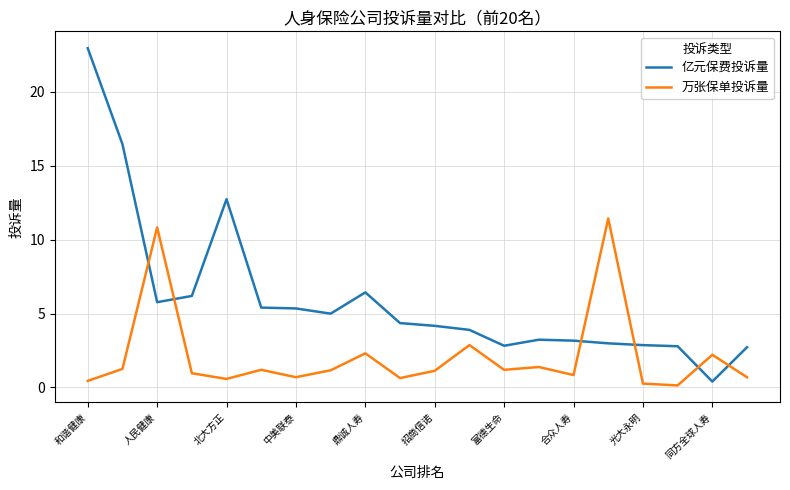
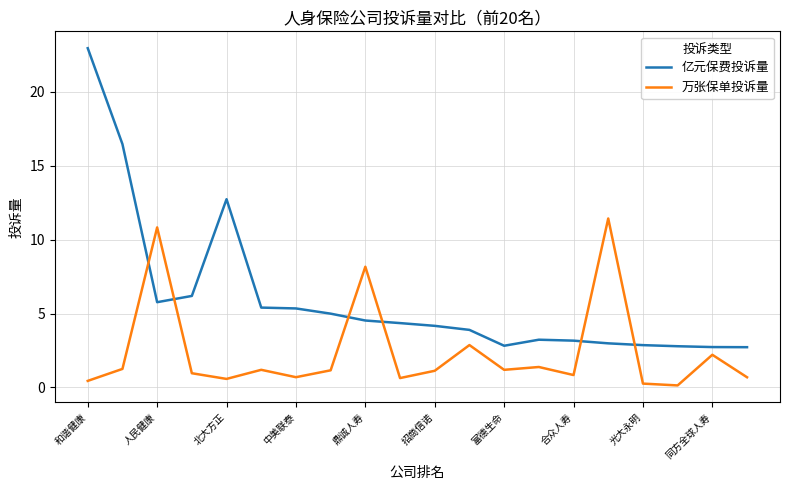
  {
    "亿元保费投诉量": {
      "和谐健康": 22.9,
      "人民健康": 5.8,
      "北大方正": 12.7,
      "中美联泰": 5.3,
-     "鼎诚人寿": 6.4,
+     "鼎诚人寿": 4.5,
      "招商信诺": 4.2,
      "富德生命": 2.8,
      "合众人寿": 3.2,
      "光大永明": 2.9,
-     "同方全球人寿": 0.4
+     "同方全球人寿": 2.7
    },
    "万张保单投诉量": {
      "和谐健康": 0.4,
      "人民健康": 10.8,
      "北大方正": 0.6,
      "中美联泰": 0.7,
-     "鼎诚人寿": 2.3,
+     "鼎诚人寿": 8.2,
      "招商信诺": 1.1,
      "富德生命": 1.2,
      "合众人寿": 0.8,
      "光大永明": 0.3,
      "同方全球人寿": 2.2
    }
  }
